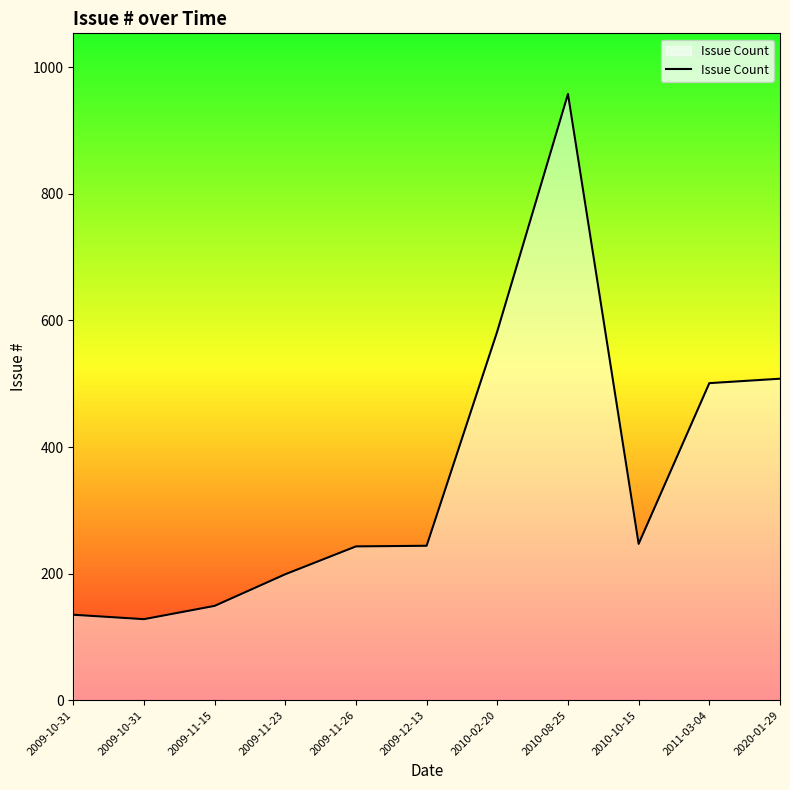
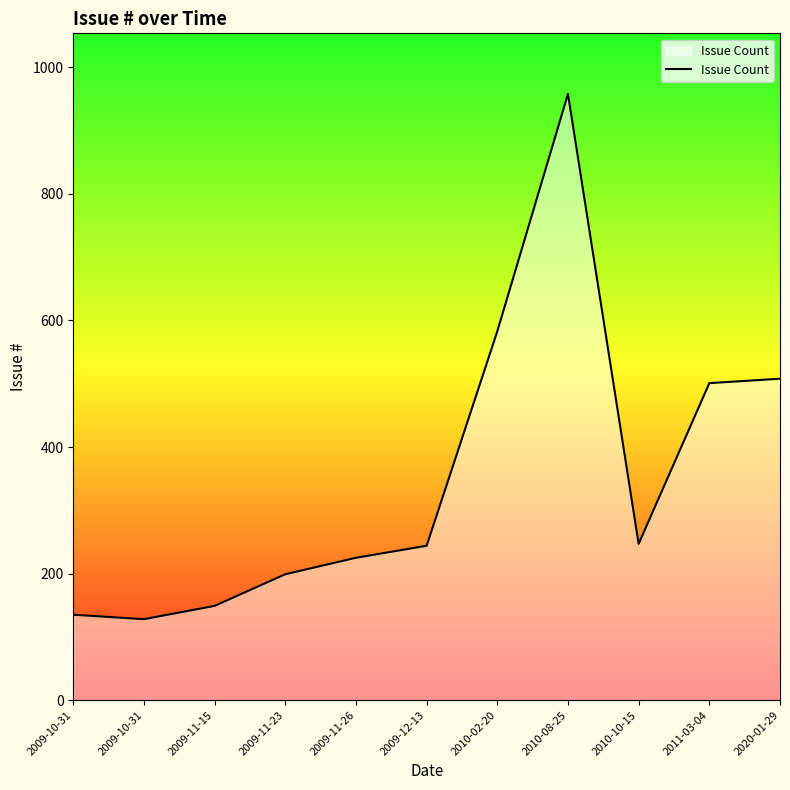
  {
    "2009-11-15": 150,
    "2009-11-23": 200,
-   "2009-11-26": 240,
+   "2009-11-26": 230,
    "2009-12-13": 240,
    "2010-02-20": 580,
    "2010-08-25": 960,
    "2010-10-15": 250,
    "2011-03-04": 500,
    "2020-01-29": 510
  }
